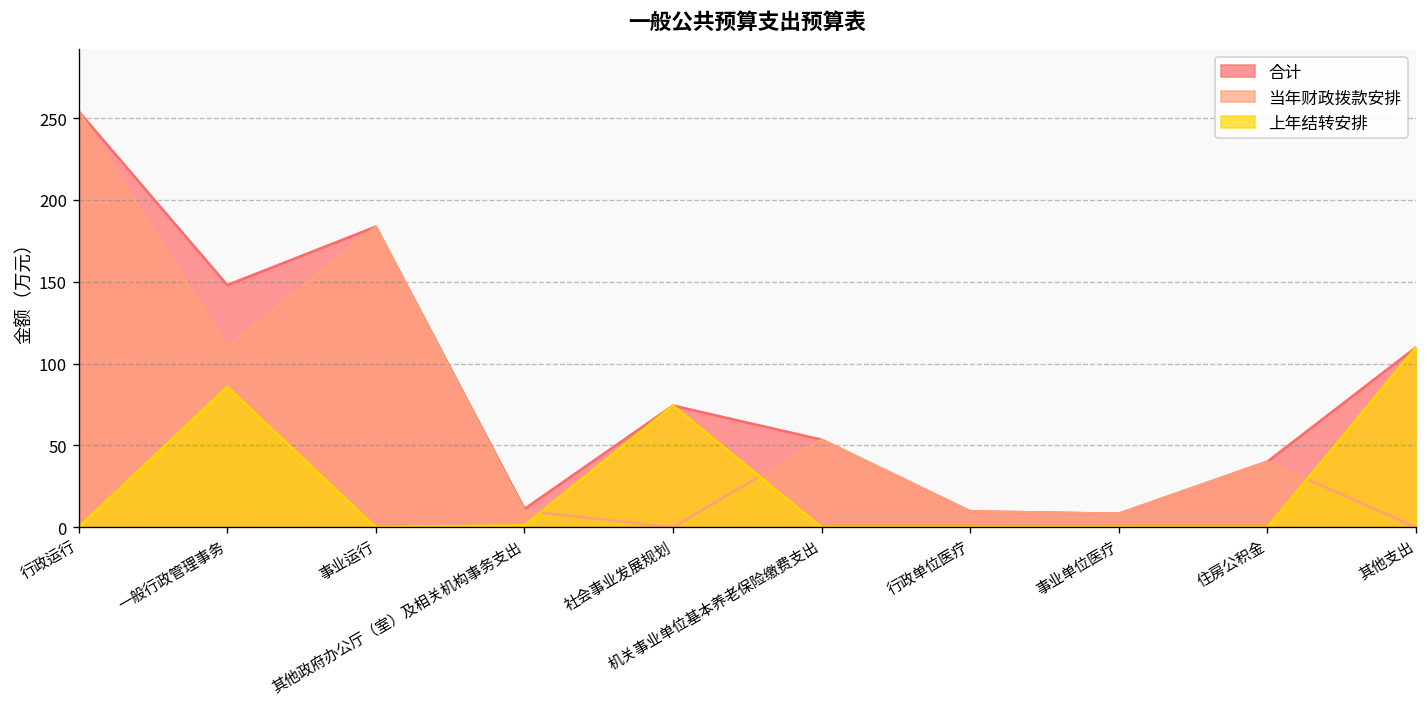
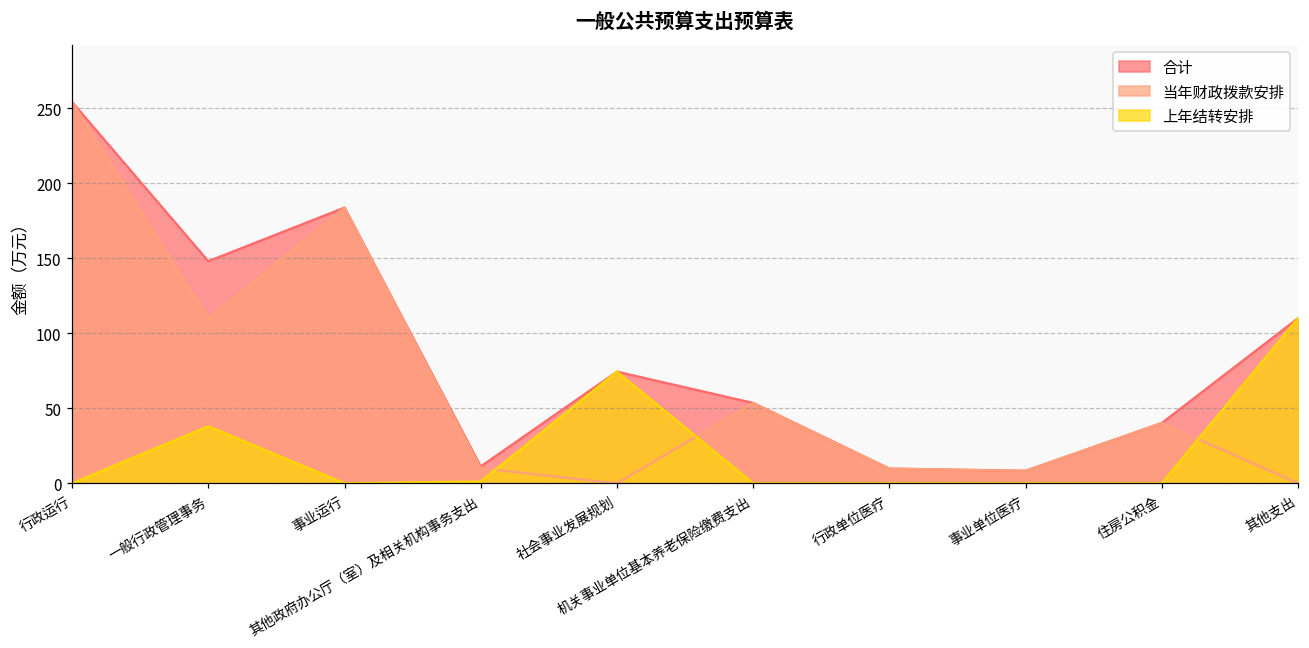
  {
    "上年结转安排": {
      "行政运行": 0,
-     "一般行政管理事务": 86,
+     "一般行政管理事务": 38,
      "事业运行": 0,
      "其他政府办公厅（室）及相关机构事务支出": 1,
      "机关事业单位基本养老保险缴费支出": 0,
      "行政单位医疗": 0,
      "事业单位医疗": 0,
      "住房公积金": 0
    }
  }
